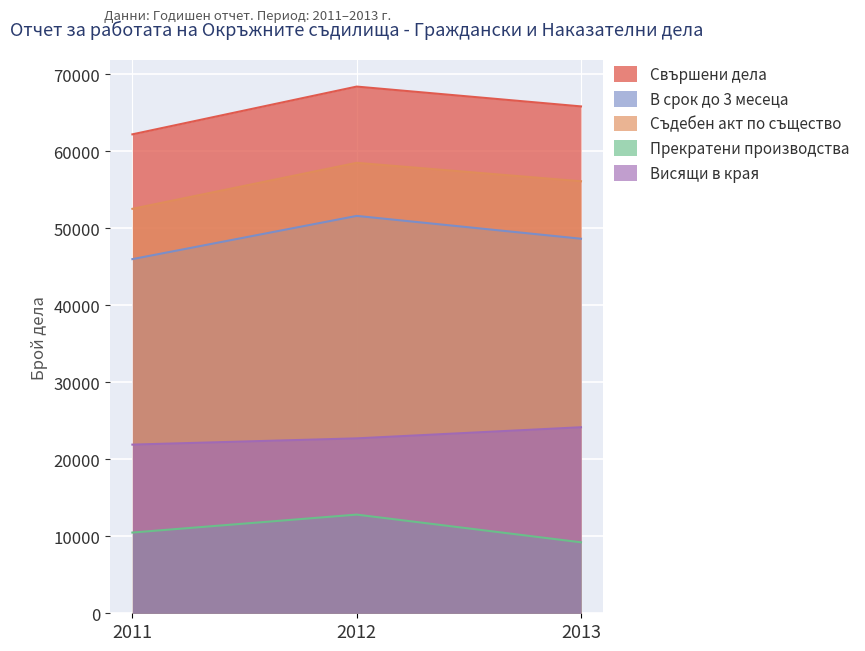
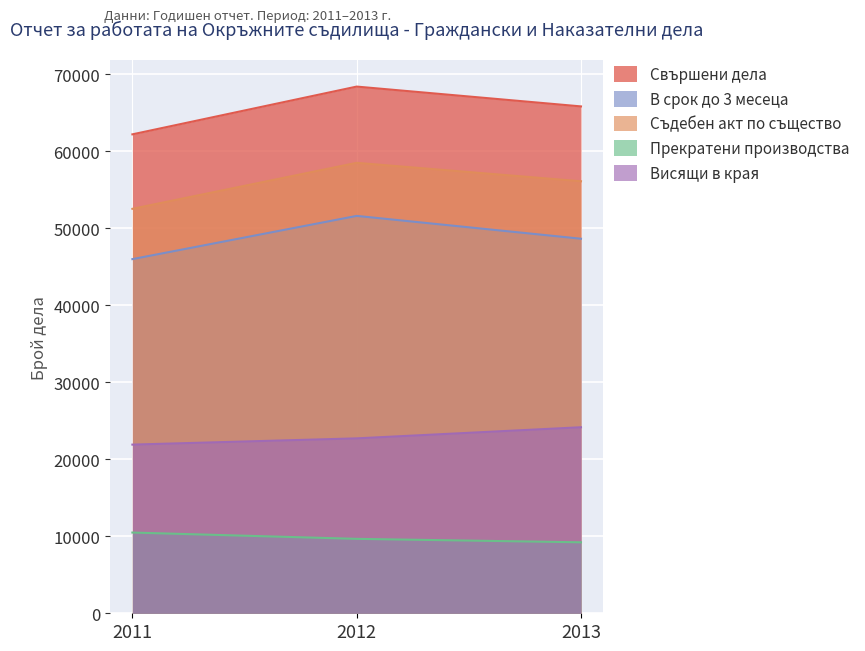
  {
    "Прекратени производства": {
      "2011": 10000,
-     "2012": 13000,
+     "2012": 10000,
      "2013": 9000
    }
  }
